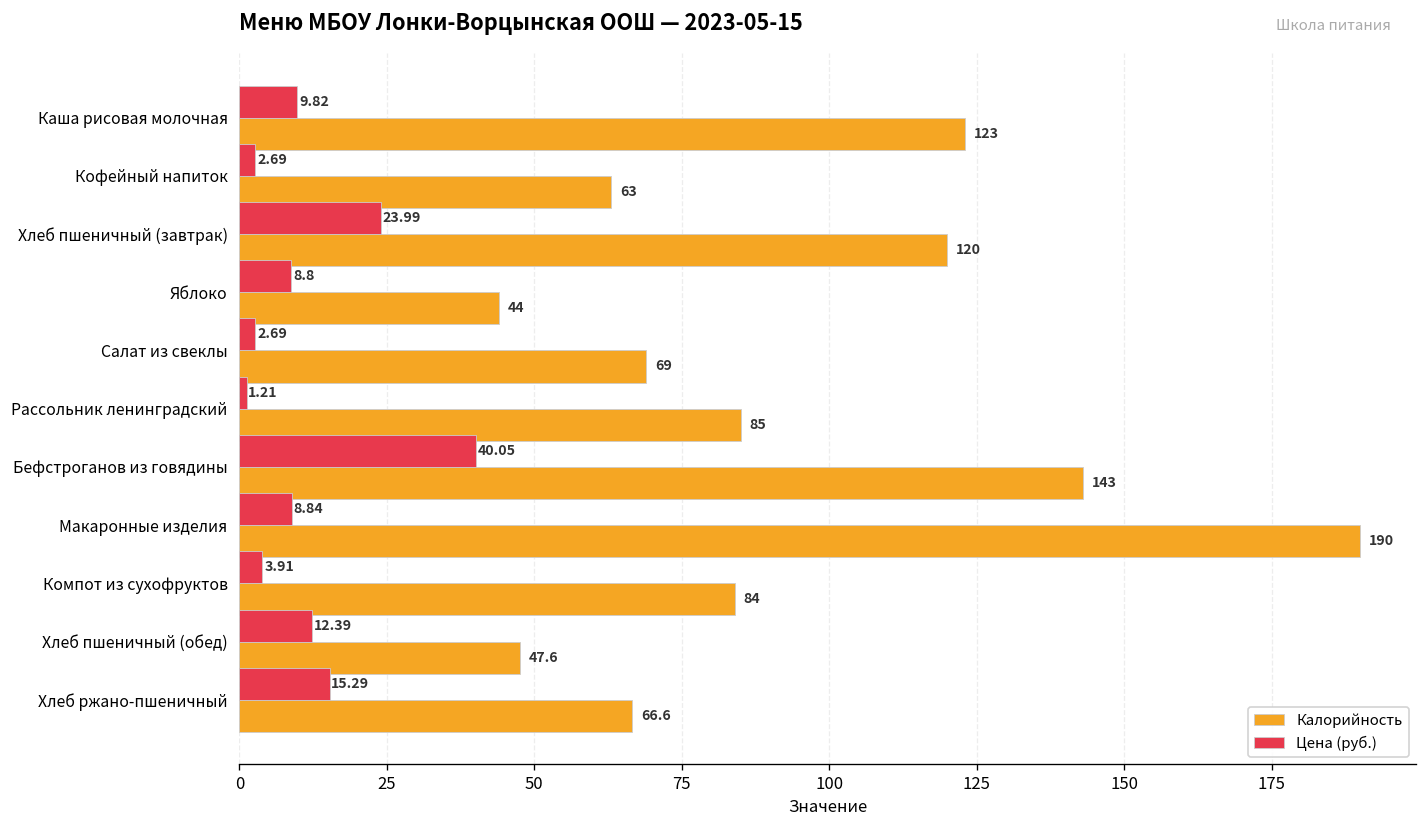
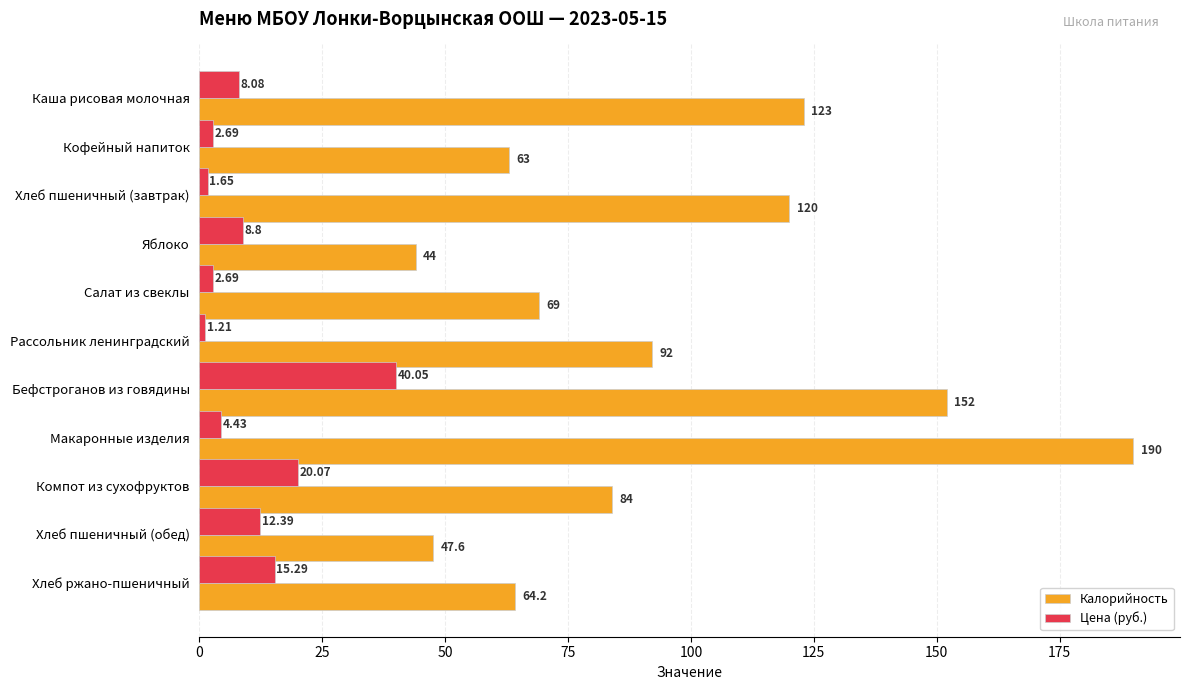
  {
    "Калорийность": {
      "Каша рисовая молочная": 123,
      "Кофейный напиток": 63,
      "Хлеб пшеничный (завтрак)": 120,
      "Яблоко": 44,
      "Салат из свеклы": 69,
-     "Рассольник ленинградский": 85,
-     "Бефстроганов из говядины": 143,
+     "Рассольник ленинградский": 92,
+     "Бефстроганов из говядины": 152,
      "Макаронные изделия": 190,
      "Компот из сухофруктов": 84,
      "Хлеб пшеничный (обед)": 47.6,
-     "Хлеб ржано-пшеничный": 66.6
+     "Хлеб ржано-пшеничный": 64.2
    },
    "Цена (руб.)": {
-     "Каша рисовая молочная": 9.82,
+     "Каша рисовая молочная": 8.08,
      "Кофейный напиток": 2.69,
-     "Хлеб пшеничный (завтрак)": 23.99,
+     "Хлеб пшеничный (завтрак)": 1.65,
      "Яблоко": 8.8,
      "Салат из свеклы": 2.69,
      "Рассольник ленинградский": 1.21,
      "Бефстроганов из говядины": 40.05,
-     "Макаронные изделия": 8.84,
-     "Компот из сухофруктов": 3.91,
+     "Макаронные изделия": 4.43,
+     "Компот из сухофруктов": 20.07,
      "Хлеб пшеничный (обед)": 12.39,
      "Хлеб ржано-пшеничный": 15.29
    }
  }
